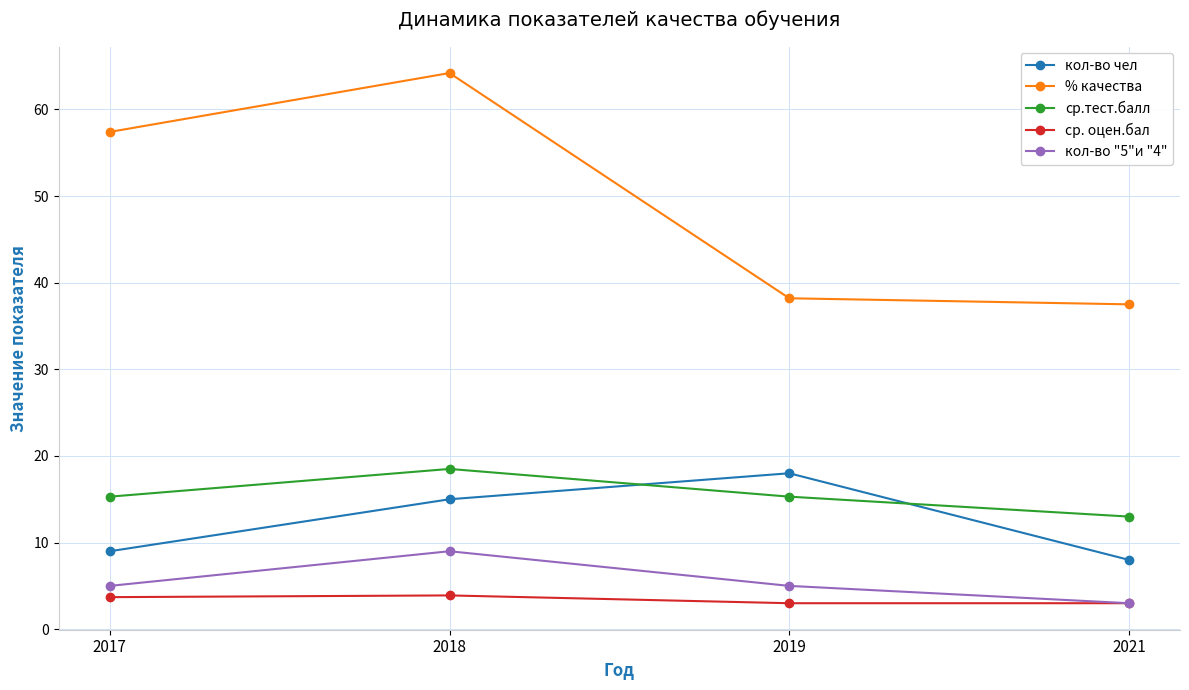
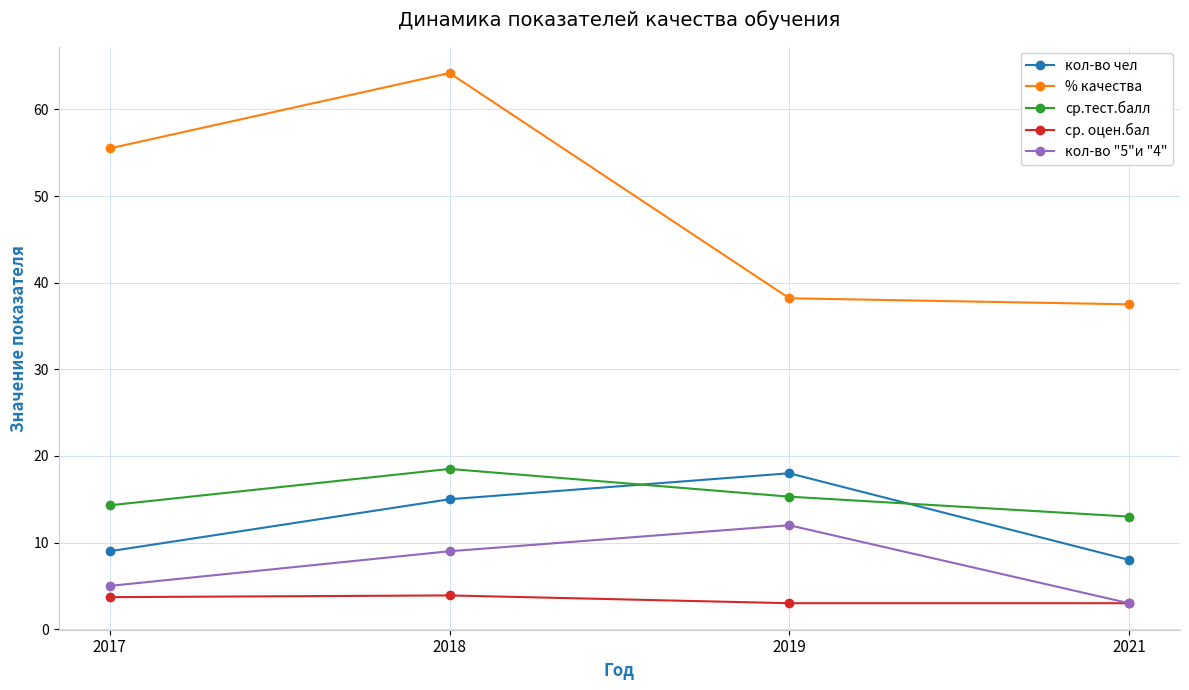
  {
    "кол-во чел": {
      "2017": 9,
      "2018": 15,
      "2019": 18,
      "2021": 8
    },
    "% качества": {
-     "2017": 57,
+     "2017": 56,
      "2018": 64,
      "2019": 38,
      "2021": 38
    },
    "ср.тест.балл": {
-     "2017": 15,
+     "2017": 14,
      "2018": 19,
      "2019": 15,
      "2021": 13
    },
    "ср. оцен.бал": {
      "2017": 4,
      "2018": 4,
      "2019": 3
    },
    "кол-во \"5\"и \"4\"": {
      "2017": 5,
      "2018": 9,
-     "2019": 5
+     "2019": 12
    }
  }
